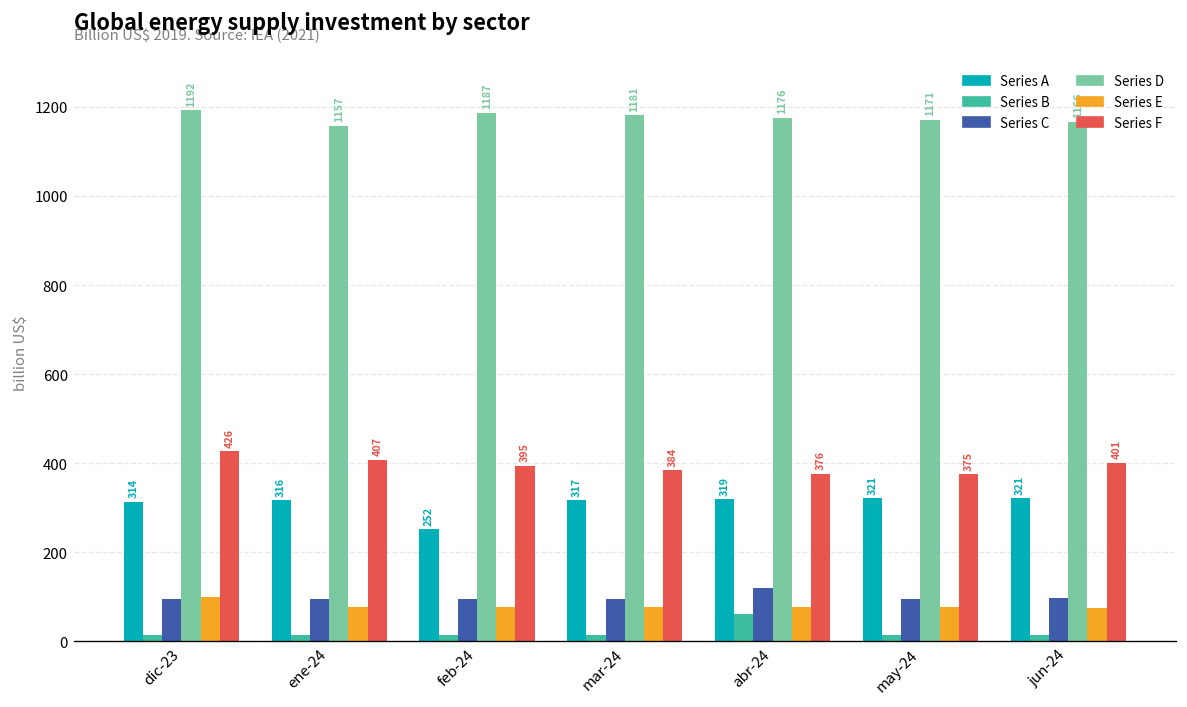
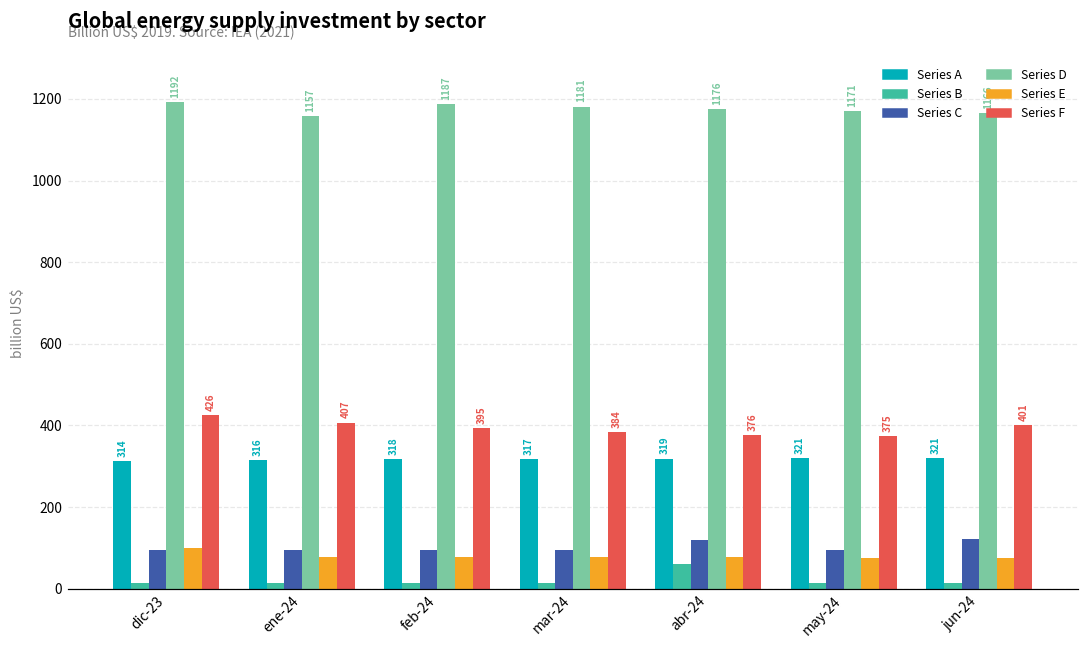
  {
    "Series A": {
      "dic-23": 314,
      "ene-24": 316,
-     "feb-24": 252,
+     "feb-24": 318,
      "mar-24": 317,
      "abr-24": 319,
      "may-24": 321,
      "jun-24": 321
    },
    "Series B": {
      "dic-23": 10,
      "ene-24": 10,
      "feb-24": 10,
      "mar-24": 10,
      "abr-24": 60,
      "may-24": 10,
      "jun-24": 10
    },
    "Series C": {
      "dic-23": 90,
      "ene-24": 100,
      "feb-24": 100,
      "mar-24": 100,
      "abr-24": 120,
      "may-24": 100,
-     "jun-24": 100
+     "jun-24": 120
    },
    "Series D": {
      "dic-23": 1192,
      "ene-24": 1157,
      "feb-24": 1187,
      "mar-24": 1181,
      "abr-24": 1176,
      "may-24": 1171,
      "jun-24": 1166
    },
    "Series E": {
      "dic-23": 100,
      "ene-24": 80,
      "feb-24": 80,
      "mar-24": 80,
      "abr-24": 80,
      "may-24": 80,
      "jun-24": 80
    },
    "Series F": {
      "dic-23": 426,
      "ene-24": 407,
      "feb-24": 395,
      "mar-24": 384,
      "abr-24": 376,
      "may-24": 375,
      "jun-24": 401
    }
  }
